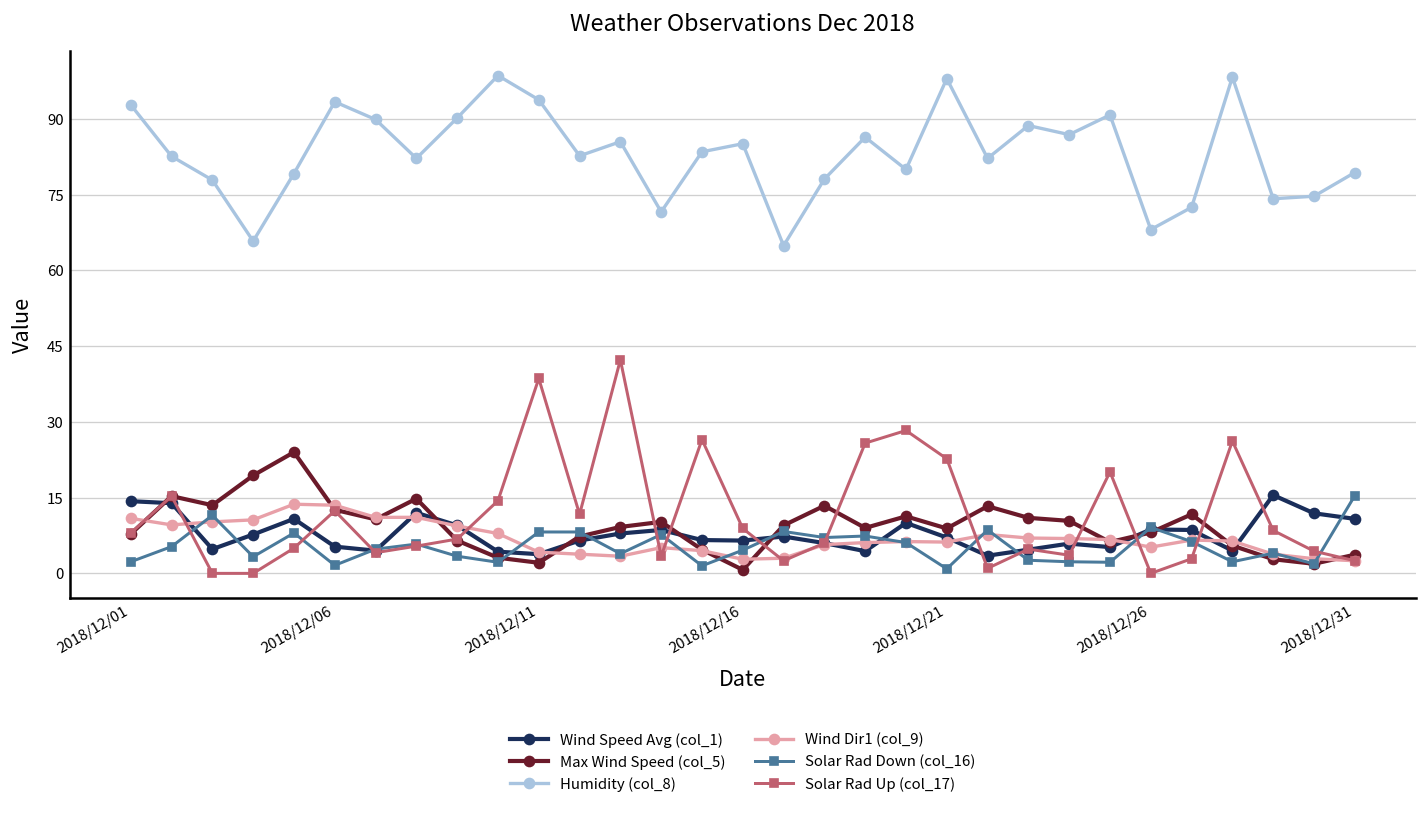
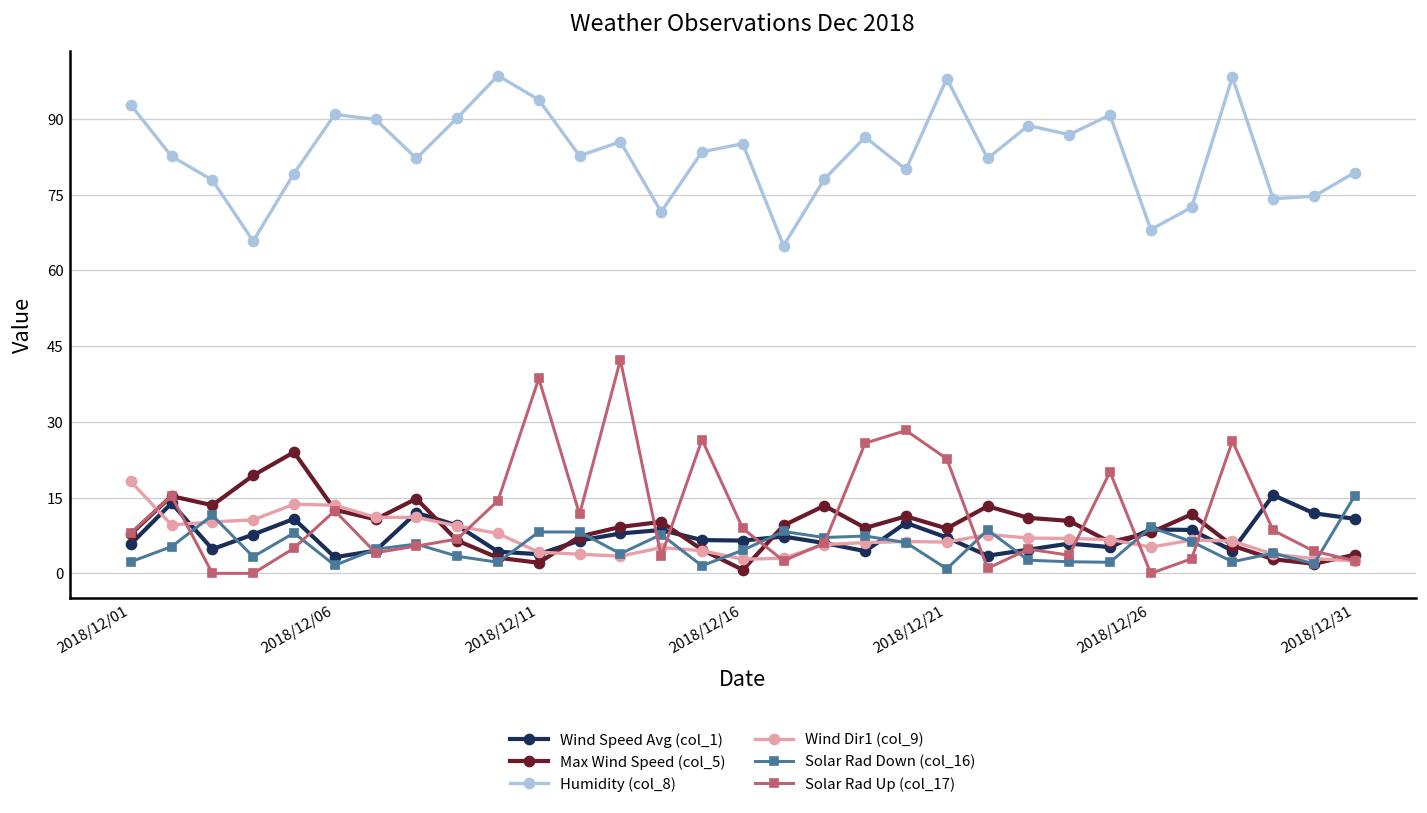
  {
    "Wind Speed Avg (col_1)": {
-     "2018/12/01": 14,
-     "2018/12/06": 5,
+     "2018/12/01": 6,
+     "2018/12/06": 3,
      "2018/12/16": 7,
      "2018/12/21": 7,
      "2018/12/31": 11
    },
    "Max Wind Speed (col_5)": {
      "2018/12/11": 2,
      "2018/12/16": 1,
      "2018/12/21": 9,
      "2018/12/31": 4
    },
    "Humidity (col_8)": {
      "2018/12/01": 93,
-     "2018/12/06": 93,
+     "2018/12/06": 91,
      "2018/12/11": 94,
      "2018/12/16": 85,
      "2018/12/21": 98,
      "2018/12/26": 68,
      "2018/12/31": 79
    },
    "Wind Dir1 (col_9)": {
-     "2018/12/01": 11,
+     "2018/12/01": 18,
      "2018/12/06": 14,
      "2018/12/16": 3,
      "2018/12/21": 6,
      "2018/12/26": 5
    },
    "Solar Rad Down (col_16)": {
      "2018/12/01": 2,
      "2018/12/06": 2,
      "2018/12/11": 8,
      "2018/12/16": 5,
      "2018/12/21": 1,
      "2018/12/31": 15
    },
    "Solar Rad Up (col_17)": {
      "2018/12/11": 39,
      "2018/12/16": 9,
      "2018/12/21": 23,
      "2018/12/26": 0
    }
  }
